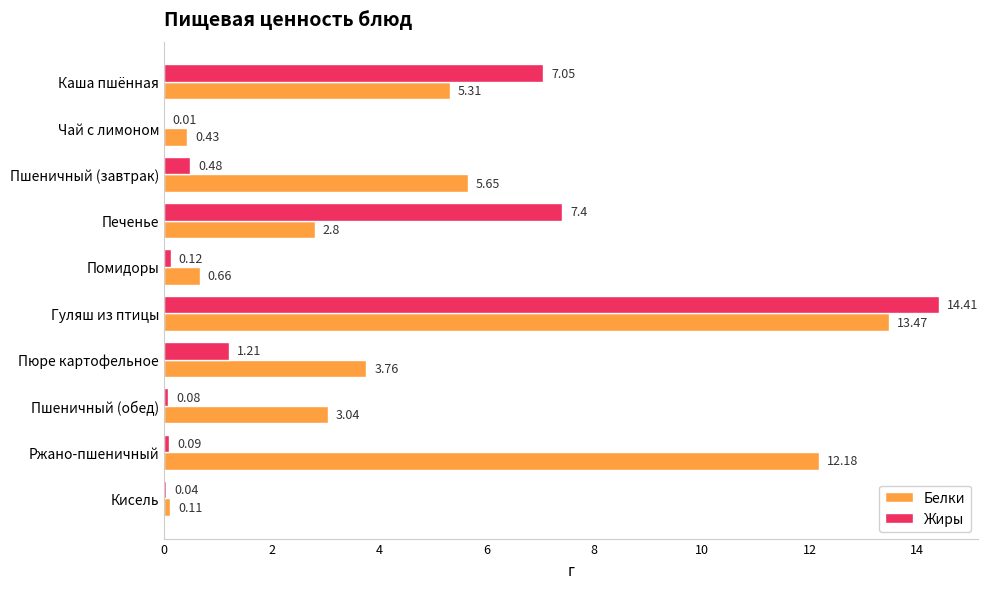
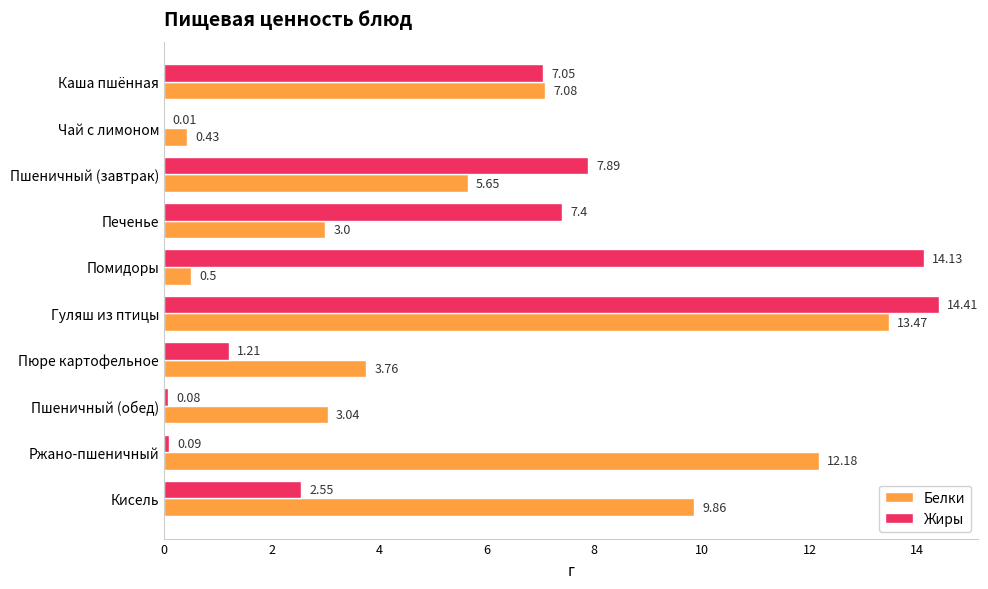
  {
    "Белки": {
-     "Каша пшённая": 5.31,
+     "Каша пшённая": 7.08,
      "Чай с лимоном": 0.43,
      "Пшеничный (завтрак)": 5.65,
-     "Печенье": 2.8,
-     "Помидоры": 0.66,
+     "Печенье": 3.0,
+     "Помидоры": 0.5,
      "Гуляш из птицы": 13.47,
      "Пюре картофельное": 3.76,
      "Пшеничный (обед)": 3.04,
      "Ржано-пшеничный": 12.18,
-     "Кисель": 0.11
+     "Кисель": 9.86
    },
    "Жиры": {
      "Каша пшённая": 7.05,
      "Чай с лимоном": 0.01,
-     "Пшеничный (завтрак)": 0.48,
+     "Пшеничный (завтрак)": 7.89,
      "Печенье": 7.4,
-     "Помидоры": 0.12,
+     "Помидоры": 14.13,
      "Гуляш из птицы": 14.41,
      "Пюре картофельное": 1.21,
      "Пшеничный (обед)": 0.08,
      "Ржано-пшеничный": 0.09,
-     "Кисель": 0.04
+     "Кисель": 2.55
    }
  }
